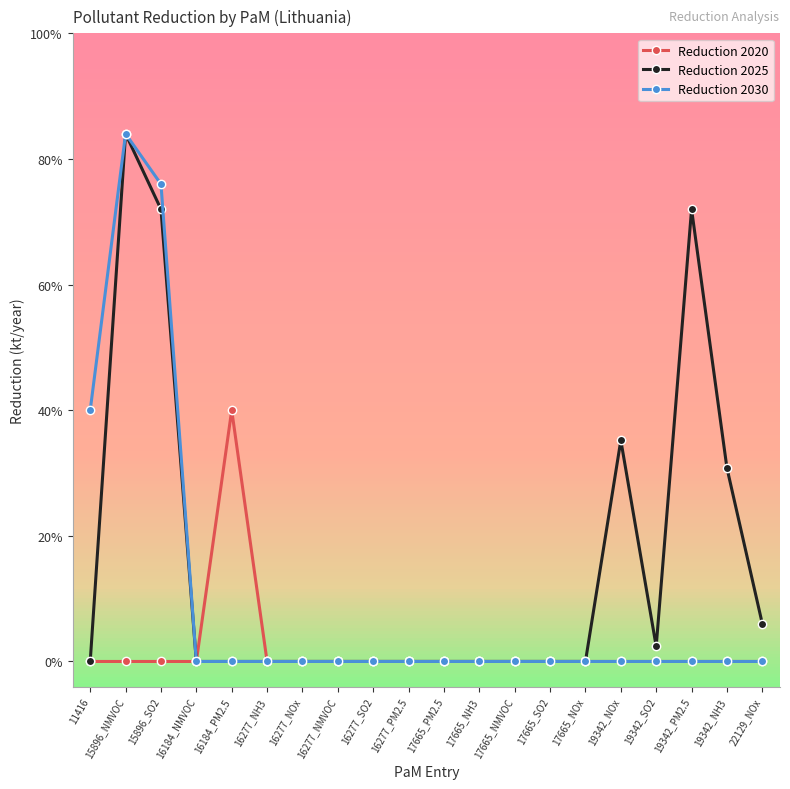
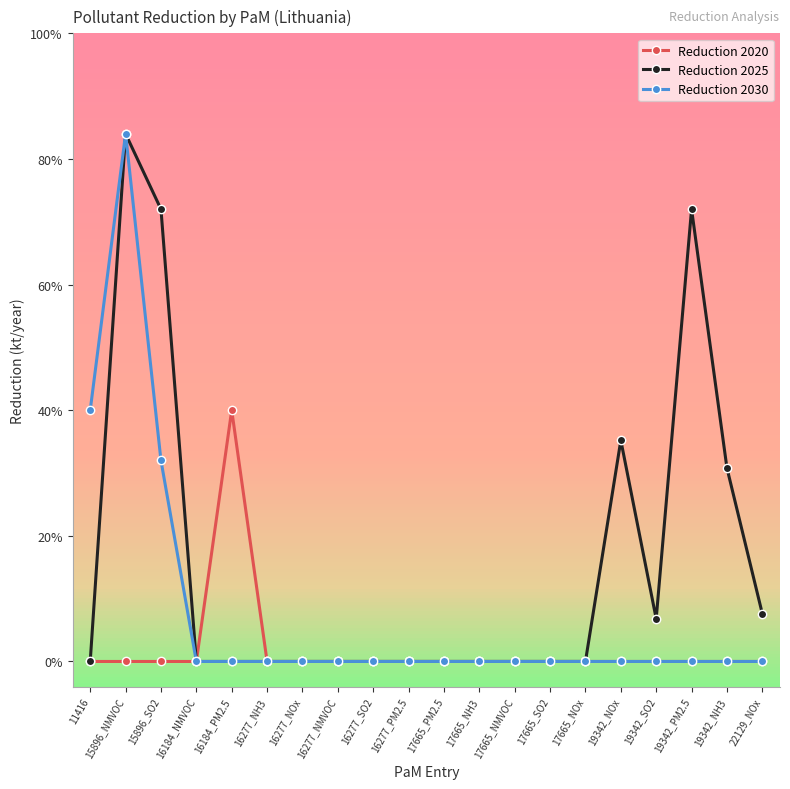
  {
    "Reduction 2020": {
      "15896_NMVOC": "0%",
      "15896_SO2": "0%",
      "16184_PM2.5": "40%"
    },
    "Reduction 2025": {
      "15896_SO2": "72%",
      "19342_NOx": "35%",
-     "19342_SO2": "2%",
+     "19342_SO2": "7%",
      "19342_PM2.5": "72%",
      "19342_NH3": "31%",
-     "22129_NOx": "6%"
+     "22129_NOx": "8%"
    },
    "Reduction 2030": {
      "11416": "40%",
-     "15896_SO2": "76%"
+     "15896_SO2": "32%"
    }
  }
